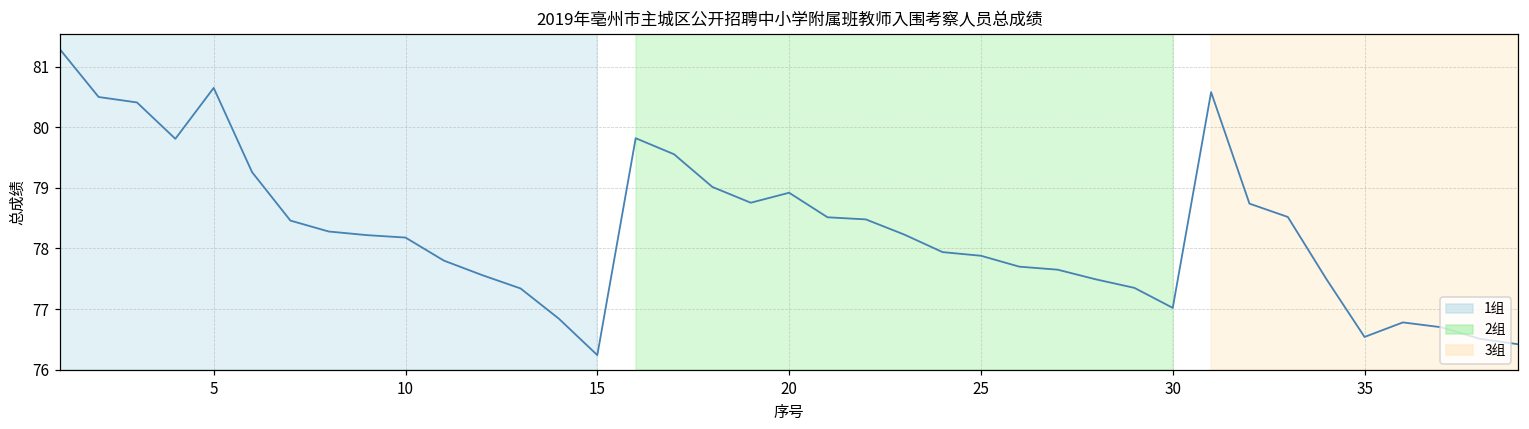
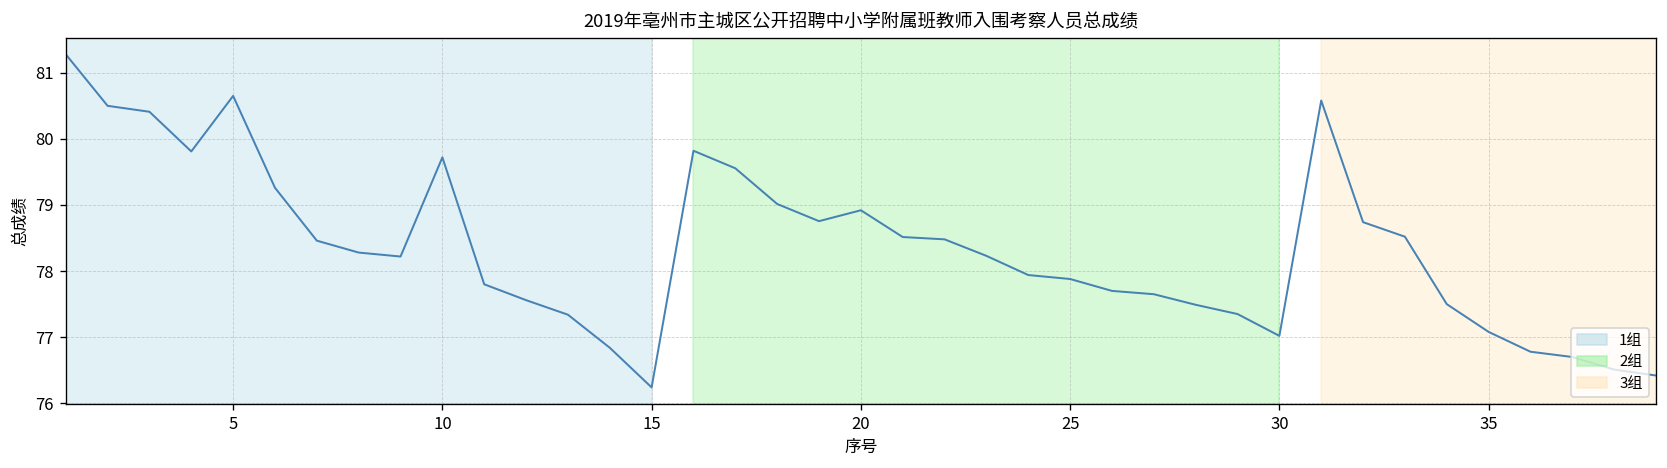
  {
    "5": 80.7,
-   "10": 78.2,
+   "10": 79.7,
    "15": 76.2,
    "20": 78.9,
    "25": 77.9,
    "30": 77.0,
-   "35": 76.5
+   "35": 77.1
  }
